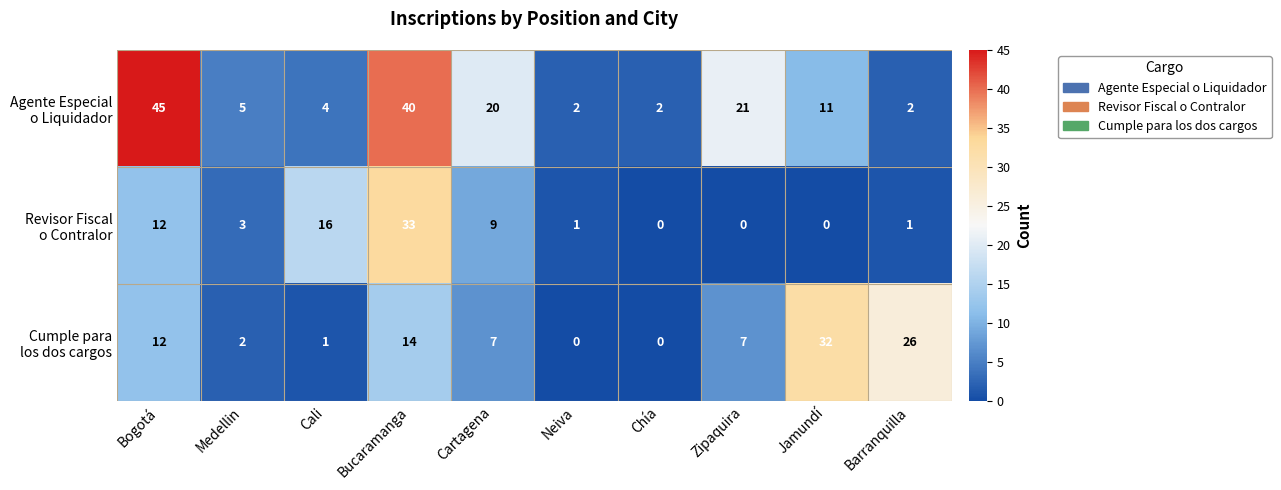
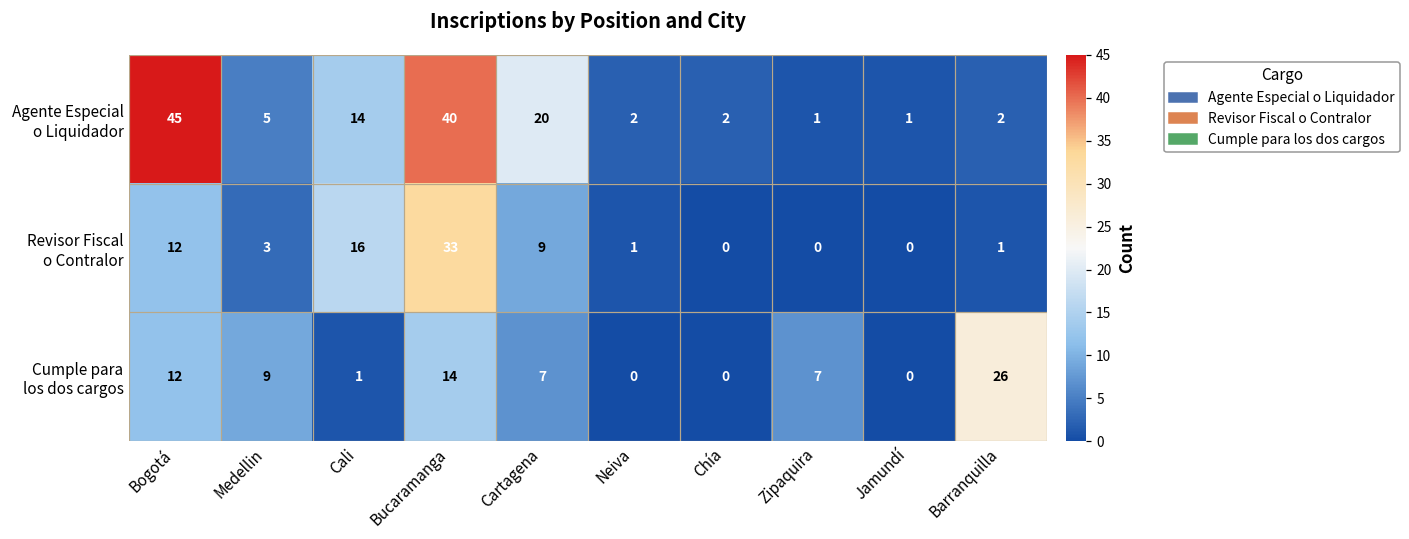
  {
    "Agente Especial o Liquidador": {
      "Bogotá": 45,
      "Medellin": 5,
-     "Cali": 4,
+     "Cali": 14,
      "Bucaramanga": 40,
      "Cartagena": 20,
      "Neiva": 2,
      "Chía": 2,
-     "Zipaquira": 21,
-     "Jamundí": 11,
+     "Zipaquira": 1,
+     "Jamundí": 1,
      "Barranquilla": 2
    },
    "Revisor Fiscal o Contralor": {
      "Bogotá": 12,
      "Medellin": 3,
      "Cali": 16,
      "Bucaramanga": 33,
      "Cartagena": 9,
      "Neiva": 1,
      "Chía": 0,
      "Zipaquira": 0,
      "Jamundí": 0,
      "Barranquilla": 1
    },
    "Cumple para los dos cargos": {
      "Bogotá": 12,
-     "Medellin": 2,
+     "Medellin": 9,
      "Cali": 1,
      "Bucaramanga": 14,
      "Cartagena": 7,
      "Neiva": 0,
      "Chía": 0,
      "Zipaquira": 7,
-     "Jamundí": 32,
+     "Jamundí": 0,
      "Barranquilla": 26
    }
  }
